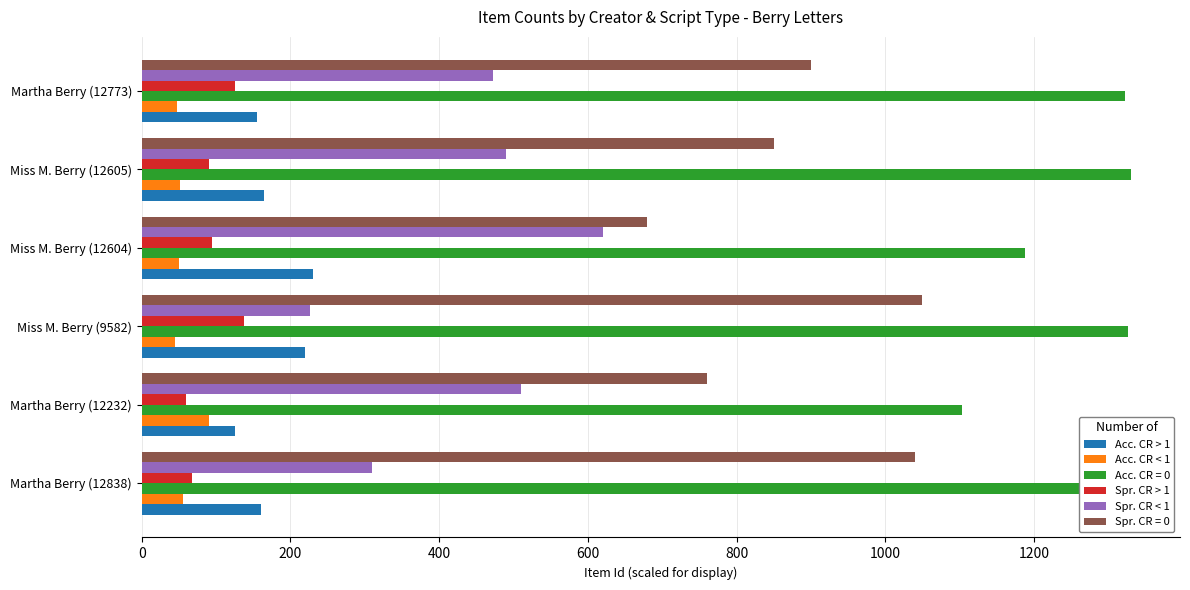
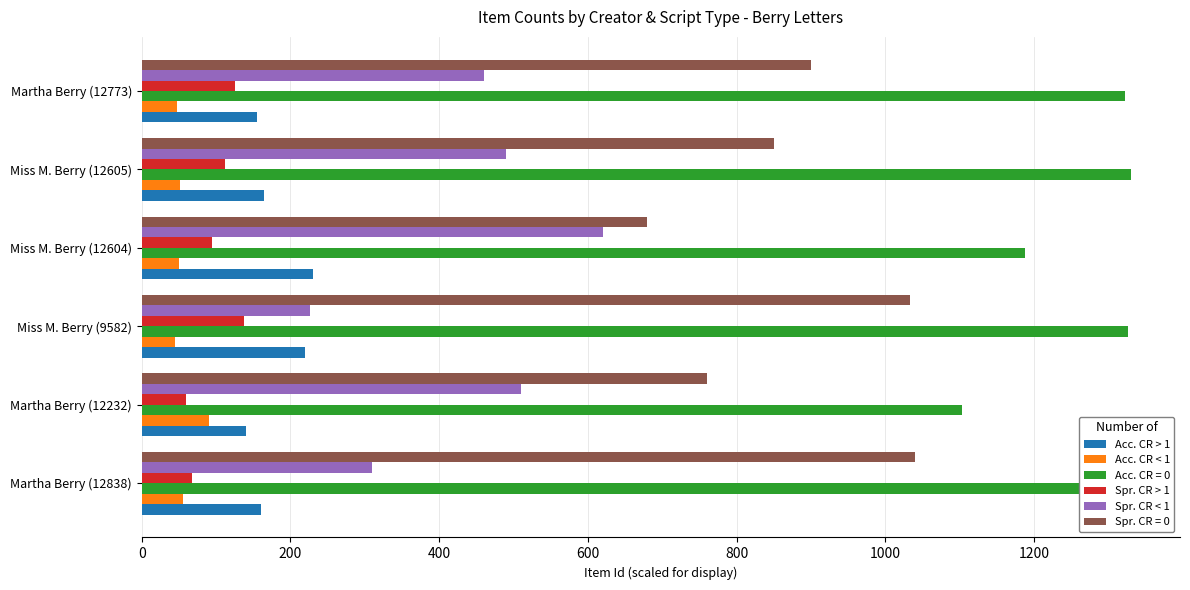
  {
    "Acc. CR > 1": {
      "Martha Berry (12773)": 160,
      "Miss M. Berry (12605)": 170,
      "Miss M. Berry (12604)": 230,
      "Miss M. Berry (9582)": 220,
-     "Martha Berry (12232)": 130,
+     "Martha Berry (12232)": 140,
      "Martha Berry (12838)": 160
    },
    "Acc. CR < 1": {
      "Martha Berry (12773)": 50,
      "Miss M. Berry (12605)": 50,
      "Miss M. Berry (12604)": 50,
      "Miss M. Berry (9582)": 50,
      "Martha Berry (12232)": 90,
      "Martha Berry (12838)": 60
    },
    "Acc. CR = 0": {
      "Martha Berry (12773)": 1320,
      "Miss M. Berry (12605)": 1330,
      "Miss M. Berry (12604)": 1190,
      "Miss M. Berry (9582)": 1330,
      "Martha Berry (12232)": 1100
    },
    "Spr. CR > 1": {
      "Martha Berry (12773)": 130,
-     "Miss M. Berry (12605)": 90,
+     "Miss M. Berry (12605)": 110,
      "Miss M. Berry (12604)": 100,
      "Miss M. Berry (9582)": 140,
      "Martha Berry (12232)": 60,
      "Martha Berry (12838)": 70
    },
    "Spr. CR < 1": {
-     "Martha Berry (12773)": 470,
+     "Martha Berry (12773)": 460,
      "Miss M. Berry (12605)": 490,
      "Miss M. Berry (12604)": 620,
      "Miss M. Berry (9582)": 230,
      "Martha Berry (12232)": 510,
      "Martha Berry (12838)": 310
    },
    "Spr. CR = 0": {
      "Martha Berry (12773)": 900,
      "Miss M. Berry (12605)": 850,
      "Miss M. Berry (12604)": 680,
-     "Miss M. Berry (9582)": 1050,
+     "Miss M. Berry (9582)": 1030,
      "Martha Berry (12232)": 760,
      "Martha Berry (12838)": 1040
    }
  }
